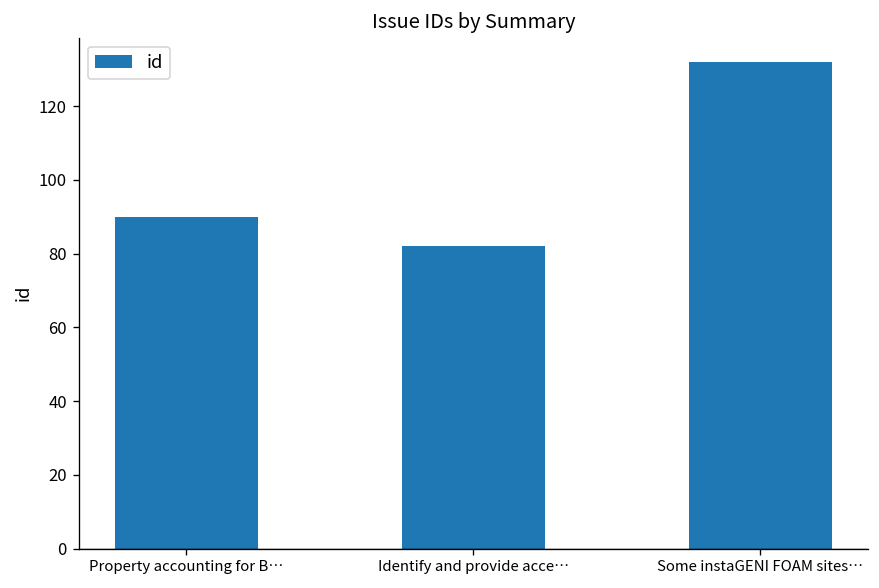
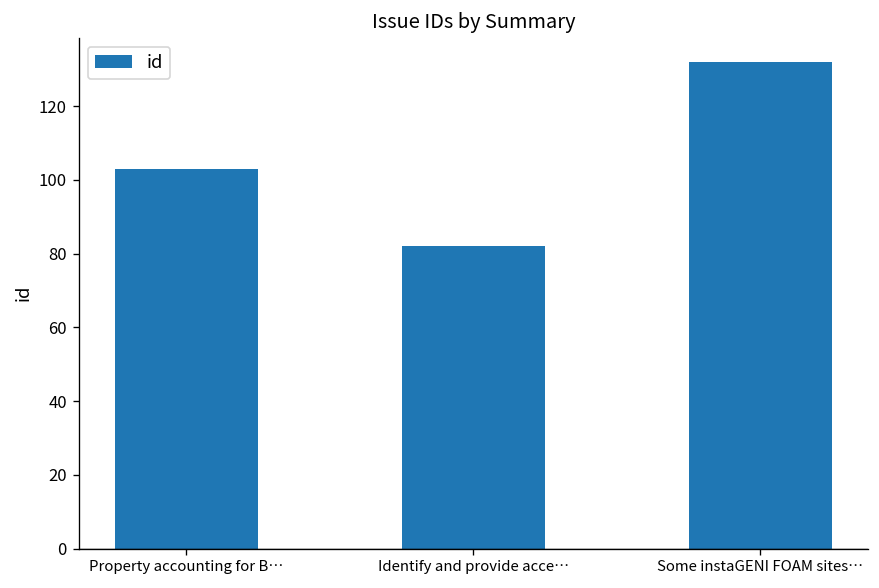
  {
-   "Property accounting for B…": 90,
+   "Property accounting for B…": 103,
    "Identify and provide acce…": 82,
    "Some instaGENI FOAM sites…": 132
  }
